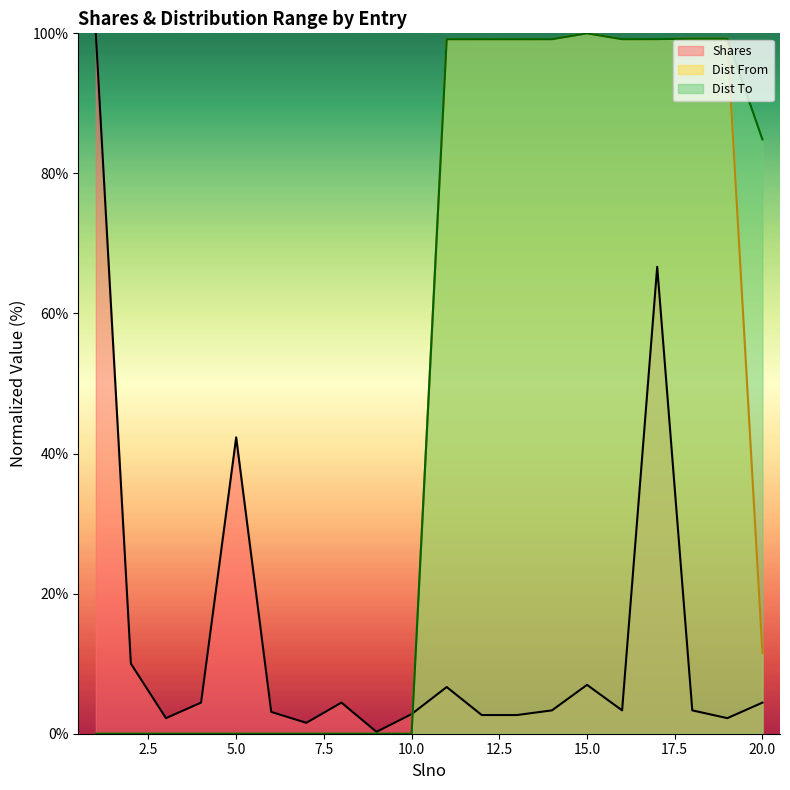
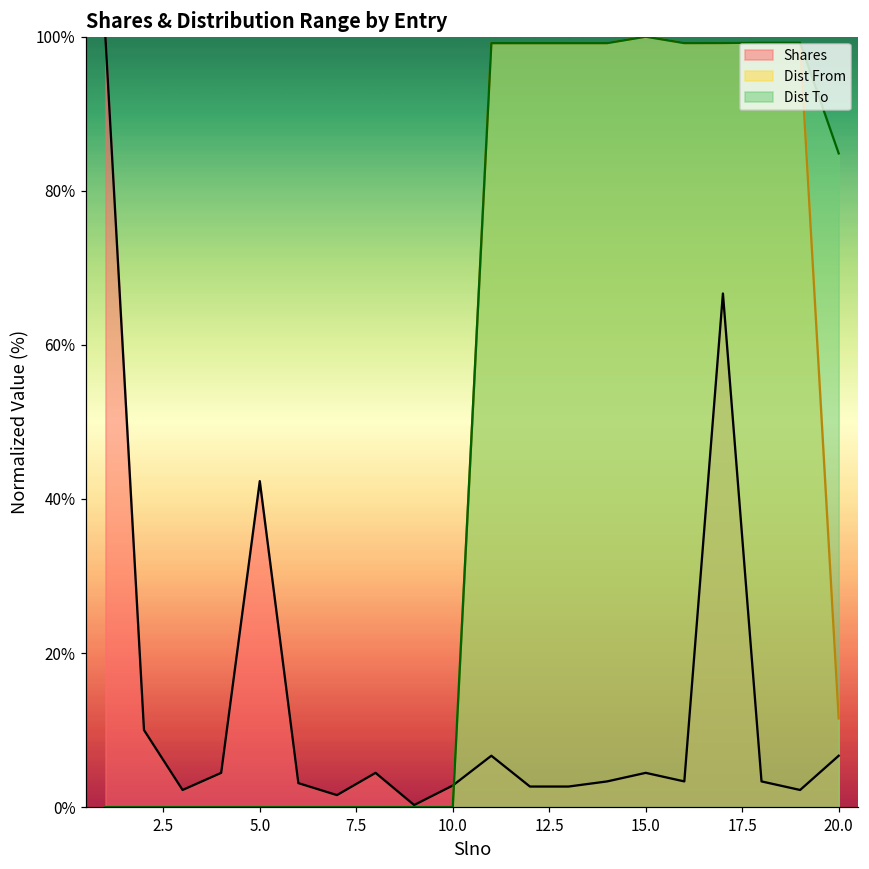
  {
    "Shares": {
      "5.0": "42%",
      "10.0": "3%",
-     "15.0": "7%",
-     "20.0": "4%"
+     "15.0": "4%",
+     "20.0": "7%"
    },
    "Dist From": {
      "20.0": "12%"
    },
    "Dist To": {
      "20.0": "85%"
    }
  }
